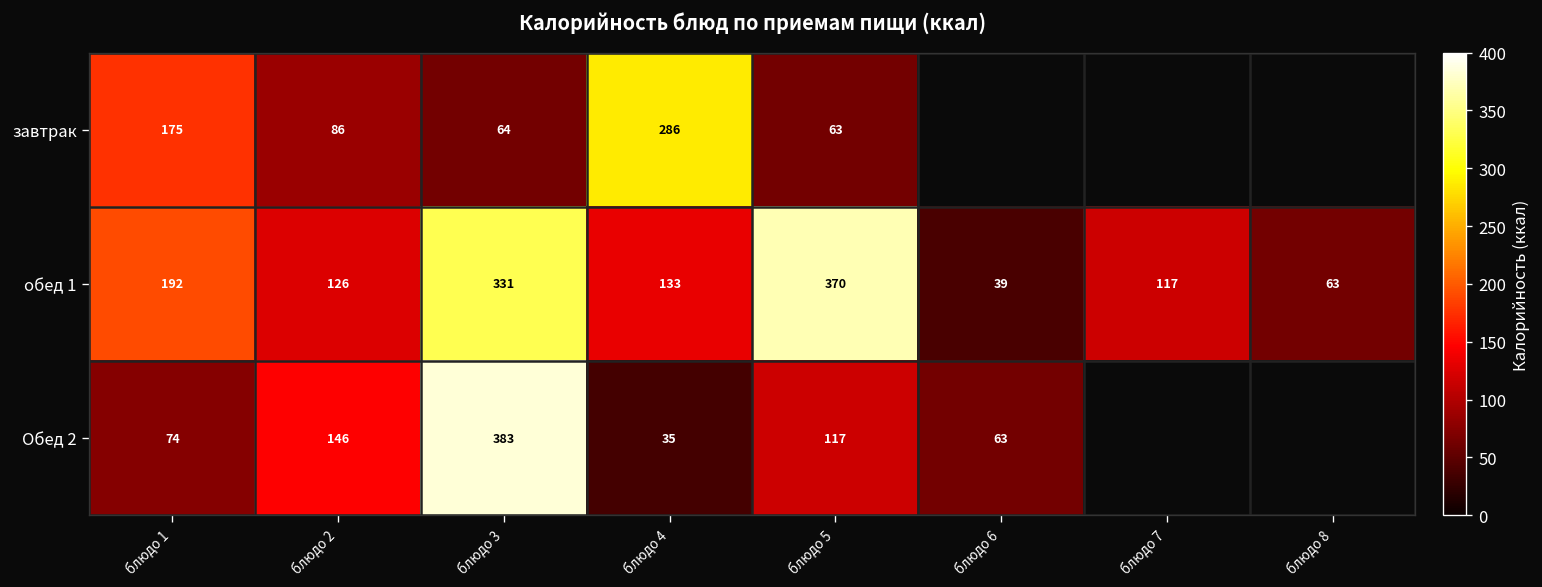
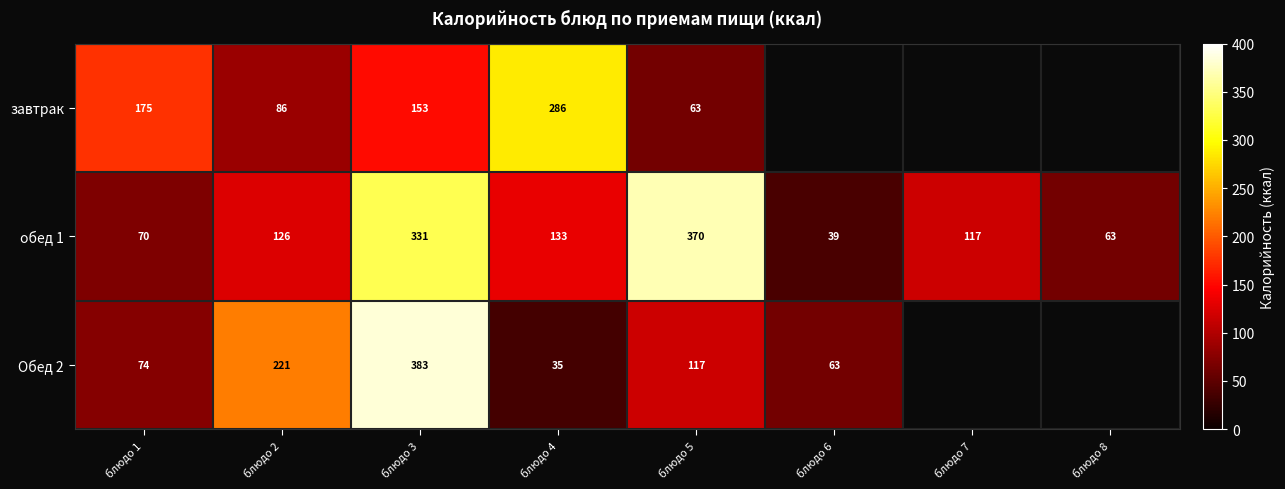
  {
    "завтрак": {
      "блюдо 1": 175,
      "блюдо 2": 86,
-     "блюдо 3": 64,
+     "блюдо 3": 153,
      "блюдо 4": 286,
      "блюдо 5": 63
    },
    "обед 1": {
-     "блюдо 1": 192,
+     "блюдо 1": 70,
      "блюдо 2": 126,
      "блюдо 3": 331,
      "блюдо 4": 133,
      "блюдо 5": 370,
      "блюдо 6": 39,
      "блюдо 7": 117,
      "блюдо 8": 63
    },
    "Обед 2": {
      "блюдо 1": 74,
-     "блюдо 2": 146,
+     "блюдо 2": 221,
      "блюдо 3": 383,
      "блюдо 4": 35,
      "блюдо 5": 117,
      "блюдо 6": 63
    }
  }
